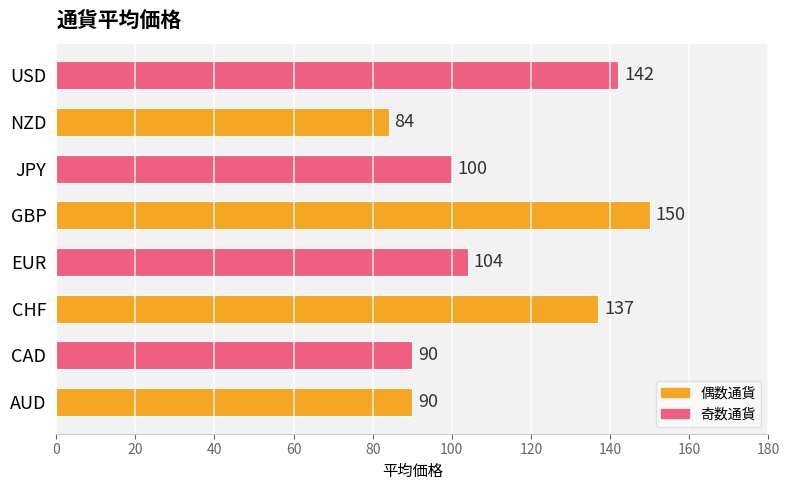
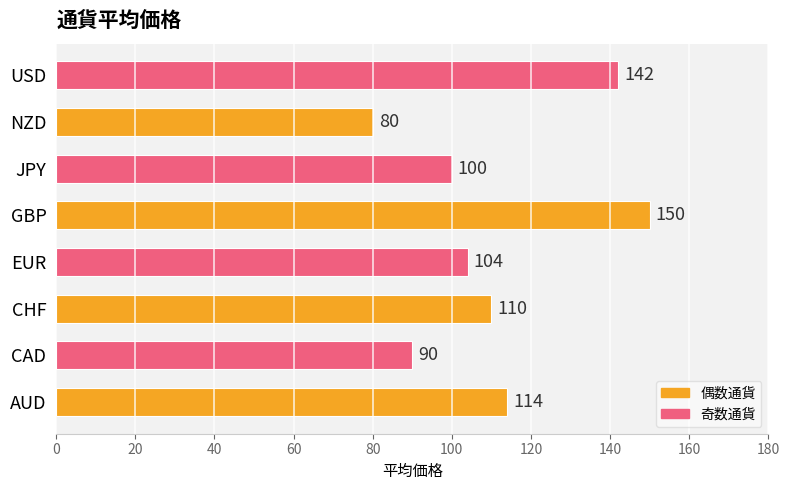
  {
    "USD": 142,
-   "NZD": 84,
+   "NZD": 80,
    "JPY": 100,
    "GBP": 150,
    "EUR": 104,
-   "CHF": 137,
+   "CHF": 110,
    "CAD": 90,
-   "AUD": 90
+   "AUD": 114
  }
